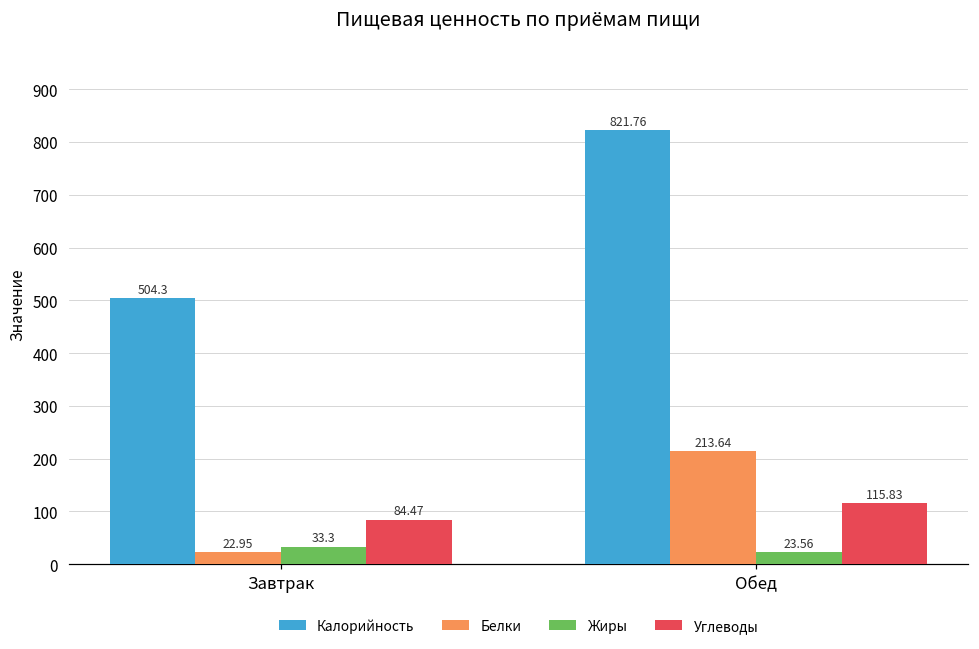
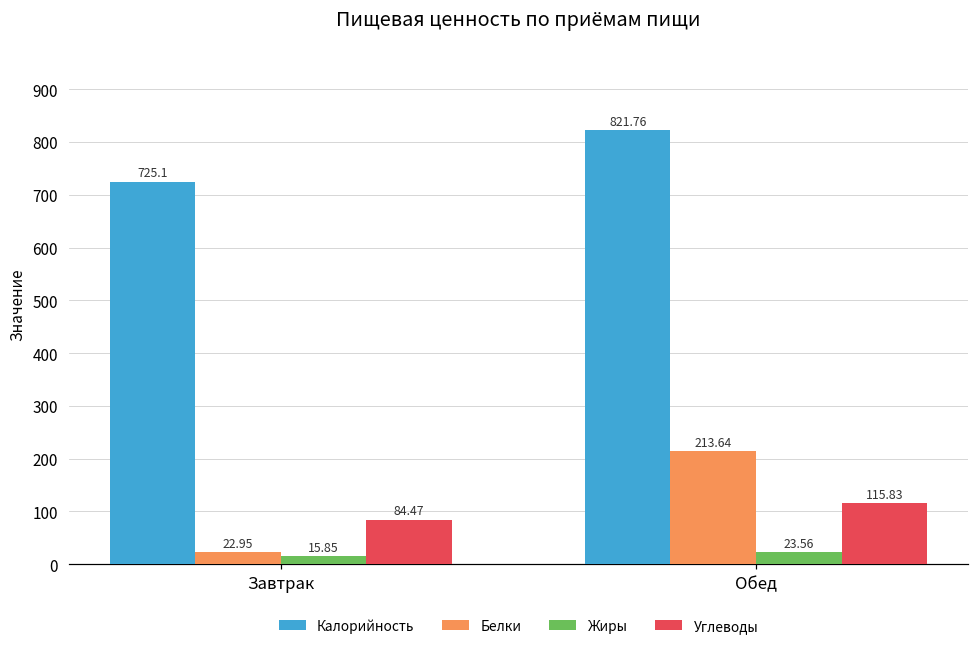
  {
    "Калорийность": {
-     "Завтрак": 504.3,
+     "Завтрак": 725.1,
      "Обед": 821.76
    },
    "Белки": {
      "Завтрак": 22.95,
      "Обед": 213.64
    },
    "Жиры": {
-     "Завтрак": 33.3,
+     "Завтрак": 15.85,
      "Обед": 23.56
    },
    "Углеводы": {
      "Завтрак": 84.47,
      "Обед": 115.83
    }
  }
